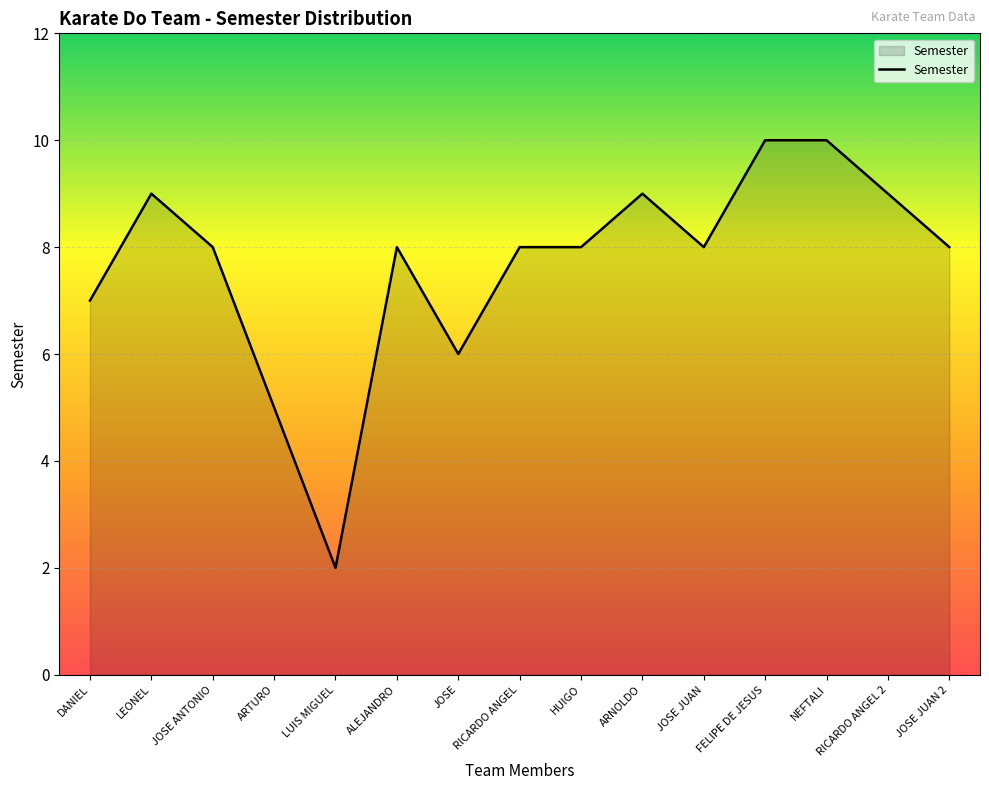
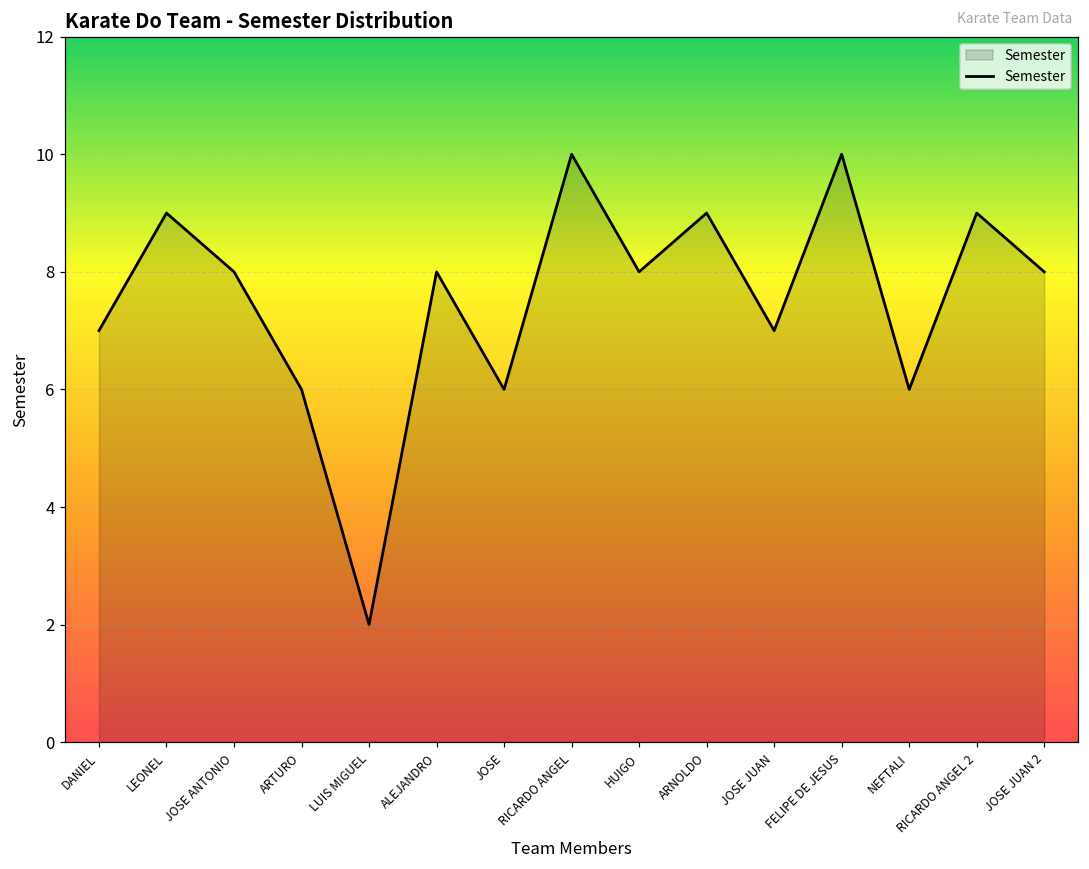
  {
    "DANIEL": 7,
    "LEONEL": 9,
    "JOSE ANTONIO": 8,
-   "ARTURO": 5,
+   "ARTURO": 6,
    "LUIS MIGUEL": 2,
    "ALEJANDRO": 8,
    "JOSE": 6,
-   "RICARDO ANGEL": 8,
+   "RICARDO ANGEL": 10,
    "HUIGO": 8,
    "ARNOLDO": 9,
-   "JOSE JUAN": 8,
+   "JOSE JUAN": 7,
    "FELIPE DE JESUS": 10,
-   "NEFTALI": 10,
+   "NEFTALI": 6,
    "RICARDO ANGEL 2": 9,
    "JOSE JUAN 2": 8
  }
